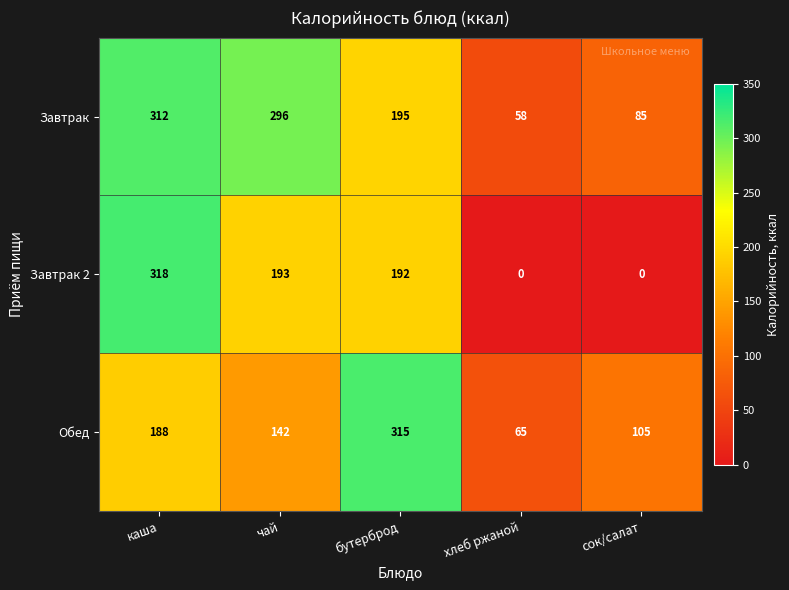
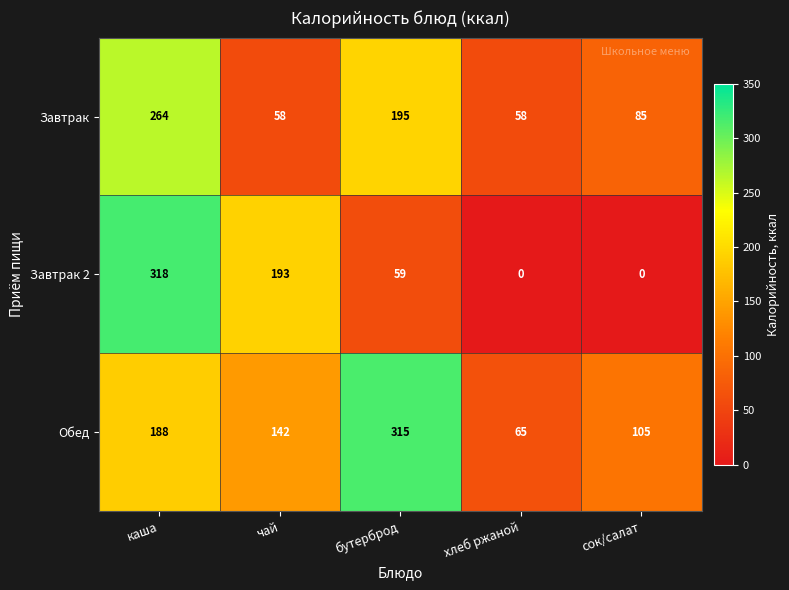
  {
    "Завтрак": {
-     "каша": 312,
-     "чай": 296,
+     "каша": 264,
+     "чай": 58,
      "бутерброд": 195,
      "хлеб ржаной": 58
    },
    "Завтрак 2": {
      "каша": 318,
      "чай": 193,
-     "бутерброд": 192,
+     "бутерброд": 59,
      "хлеб ржаной": 0,
      "сок/салат": 0
    },
    "Обед": {
      "каша": 188,
      "чай": 142,
      "бутерброд": 315,
      "хлеб ржаной": 65,
      "сок/салат": 105
    }
  }
